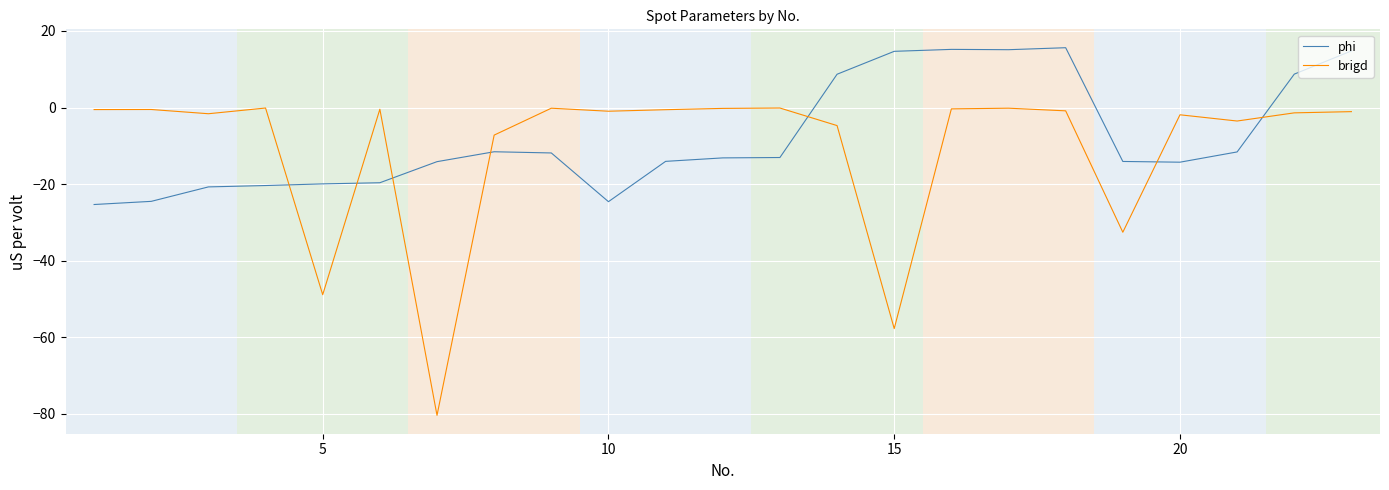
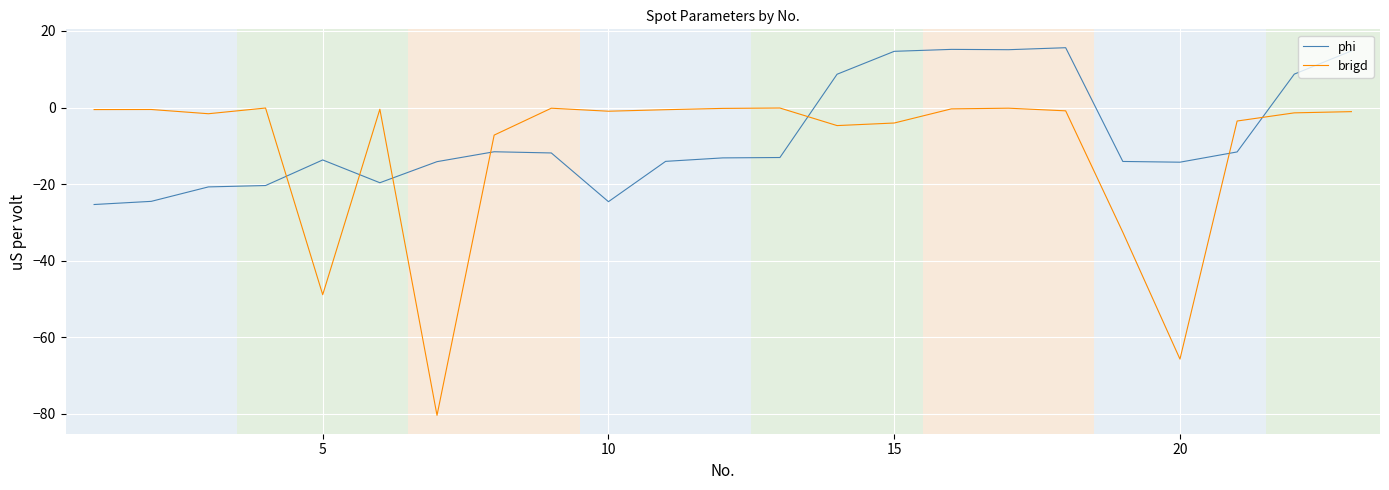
  {
    "phi": {
-     "5": -20,
+     "5": -14,
      "10": -25,
      "15": 15,
      "20": -14
    },
    "brigd": {
      "5": -49,
      "10": -1,
-     "15": -58,
-     "20": -2
+     "15": -4,
+     "20": -66
    }
  }
